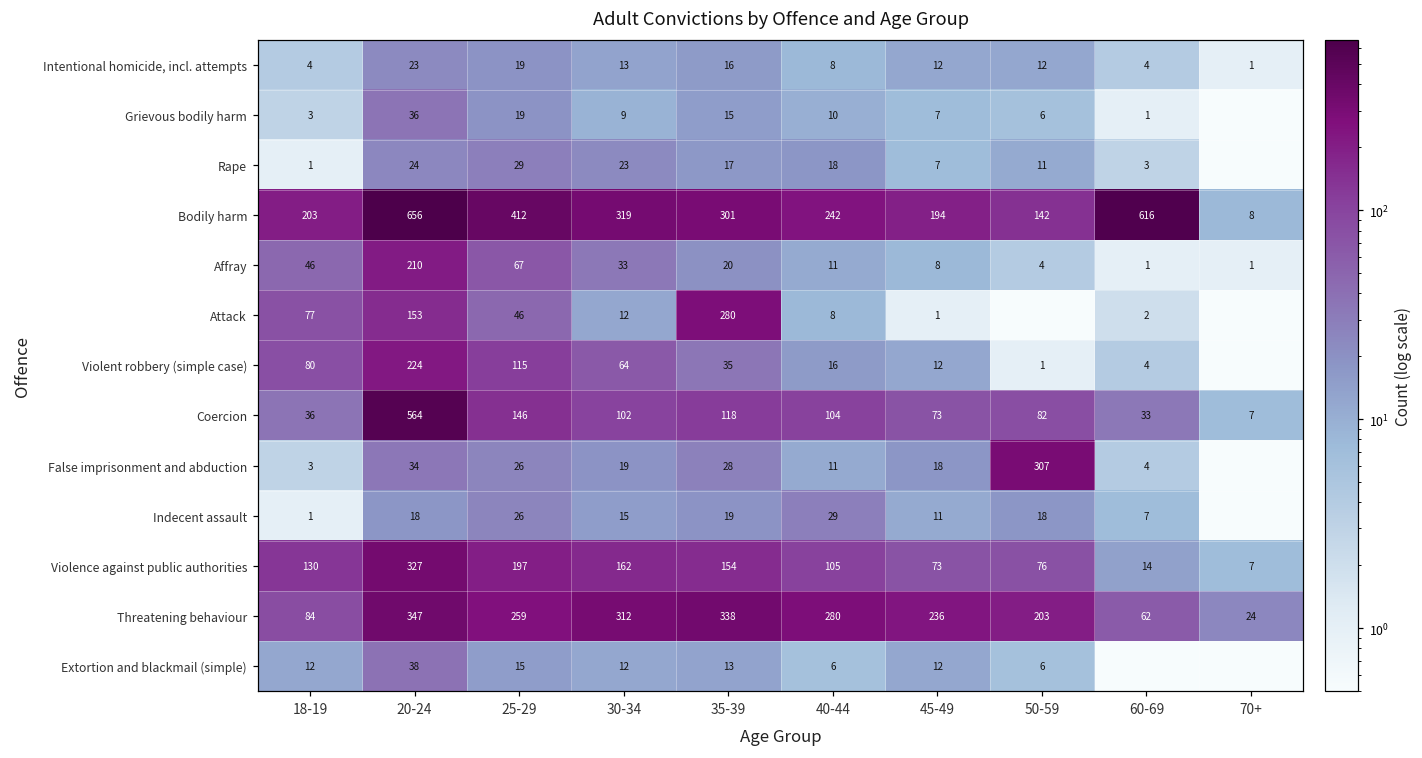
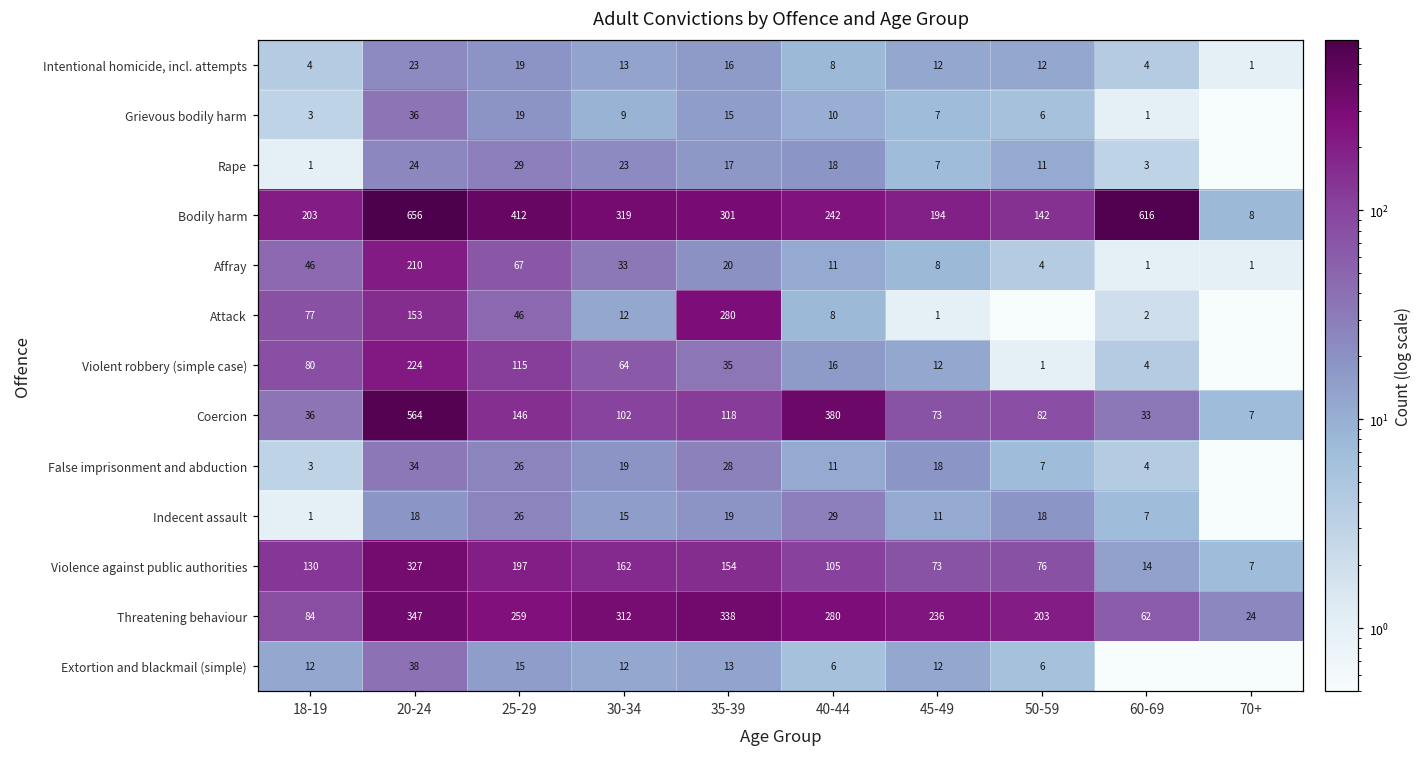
  {
    "Intentional homicide, incl. attempts": {
      "18-19": 4,
      "20-24": 23,
      "25-29": 19,
      "30-34": 13,
      "35-39": 16,
      "40-44": 8,
      "45-49": 12,
      "50-59": 12,
      "60-69": 4,
      "70+": 1
    },
    "Grievous bodily harm": {
      "18-19": 3,
      "20-24": 36,
      "25-29": 19,
      "30-34": 9,
      "35-39": 15,
      "40-44": 10,
      "45-49": 7,
      "50-59": 6,
      "60-69": 1
    },
    "Rape": {
      "18-19": 1,
      "20-24": 24,
      "25-29": 29,
      "30-34": 23,
      "35-39": 17,
      "40-44": 18,
      "45-49": 7,
      "50-59": 11,
      "60-69": 3
    },
    "Bodily harm": {
      "18-19": 203,
      "20-24": 656,
      "25-29": 412,
      "30-34": 319,
      "35-39": 301,
      "40-44": 242,
      "45-49": 194,
      "50-59": 142,
      "60-69": 616,
      "70+": 8
    },
    "Affray": {
      "18-19": 46,
      "20-24": 210,
      "25-29": 67,
      "30-34": 33,
      "35-39": 20,
      "40-44": 11,
      "45-49": 8,
      "50-59": 4,
      "60-69": 1,
      "70+": 1
    },
    "Attack": {
      "18-19": 77,
      "20-24": 153,
      "25-29": 46,
      "30-34": 12,
      "35-39": 280,
      "40-44": 8,
      "45-49": 1,
      "60-69": 2
    },
    "Violent robbery (simple case)": {
      "18-19": 80,
      "20-24": 224,
      "25-29": 115,
      "30-34": 64,
      "35-39": 35,
      "40-44": 16,
      "45-49": 12,
      "50-59": 1,
      "60-69": 4
    },
    "Coercion": {
      "18-19": 36,
      "20-24": 564,
      "25-29": 146,
      "30-34": 102,
      "35-39": 118,
-     "40-44": 104,
+     "40-44": 380,
      "45-49": 73,
      "50-59": 82,
      "60-69": 33,
      "70+": 7
    },
    "False imprisonment and abduction": {
      "18-19": 3,
      "20-24": 34,
      "25-29": 26,
      "30-34": 19,
      "35-39": 28,
      "40-44": 11,
      "45-49": 18,
-     "50-59": 307,
+     "50-59": 7,
      "60-69": 4
    },
    "Indecent assault": {
      "18-19": 1,
      "20-24": 18,
      "25-29": 26,
      "30-34": 15,
      "35-39": 19,
      "40-44": 29,
      "45-49": 11,
      "50-59": 18,
      "60-69": 7
    },
    "Violence against public authorities": {
      "18-19": 130,
      "20-24": 327,
      "25-29": 197,
      "30-34": 162,
      "35-39": 154,
      "40-44": 105,
      "45-49": 73,
      "50-59": 76,
      "60-69": 14,
      "70+": 7
    },
    "Threatening behaviour": {
      "18-19": 84,
      "20-24": 347,
      "25-29": 259,
      "30-34": 312,
      "35-39": 338,
      "40-44": 280,
      "45-49": 236,
      "50-59": 203,
      "60-69": 62,
      "70+": 24
    },
    "Extortion and blackmail (simple)": {
      "18-19": 12,
      "20-24": 38,
      "25-29": 15,
      "30-34": 12,
      "35-39": 13,
      "40-44": 6,
      "45-49": 12,
      "50-59": 6
    }
  }
